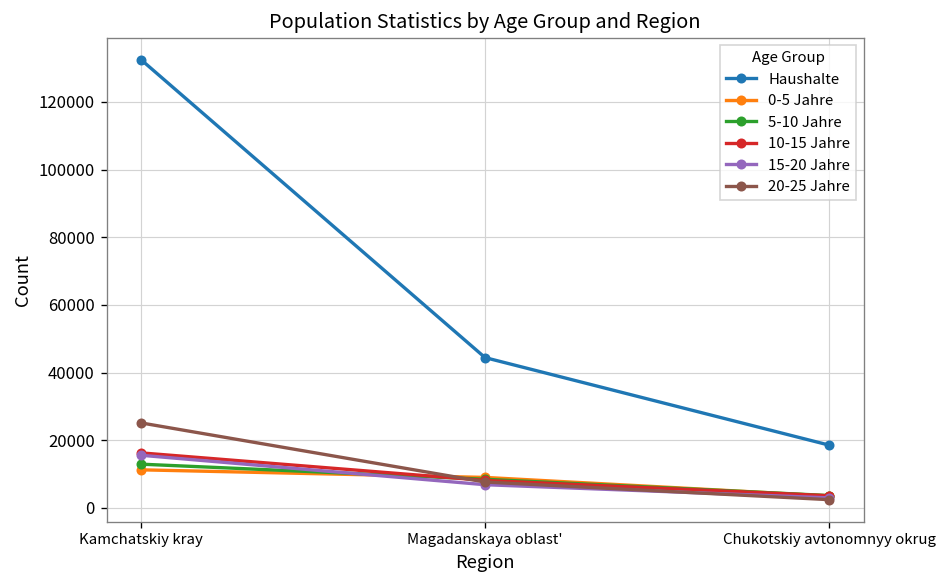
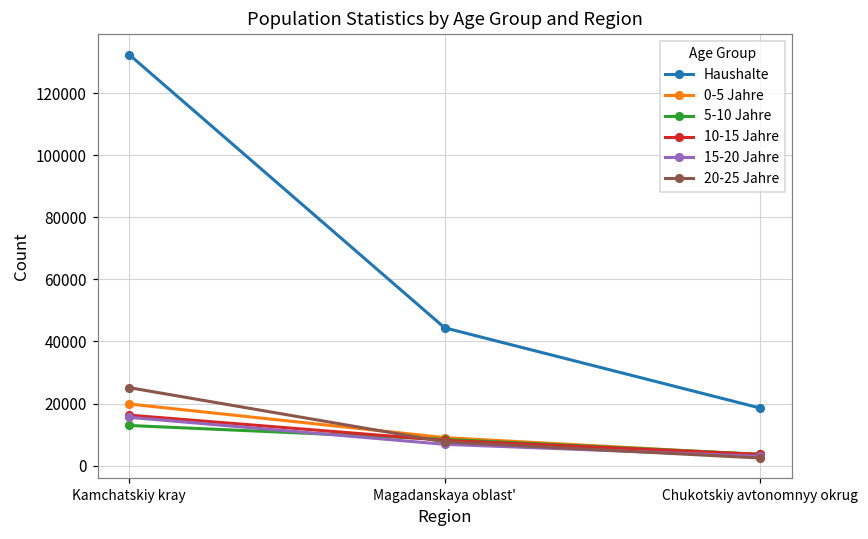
  {
    "Haushalte": {
      "Kamchatskiy kray": 132000,
      "Magadanskaya oblast'": 44000,
      "Chukotskiy avtonomnyy okrug": 19000
    },
    "0-5 Jahre": {
-     "Kamchatskiy kray": 11000
+     "Kamchatskiy kray": 20000
    },
    "5-10 Jahre": {
      "Kamchatskiy kray": 13000
    },
    "20-25 Jahre": {
      "Kamchatskiy kray": 25000
    }
  }
